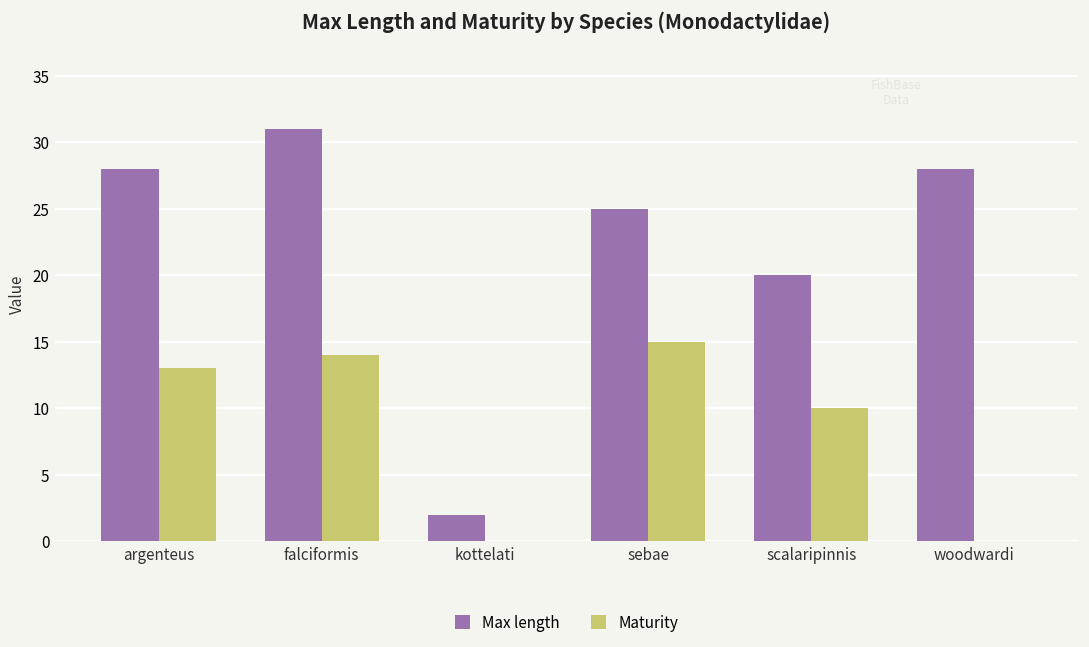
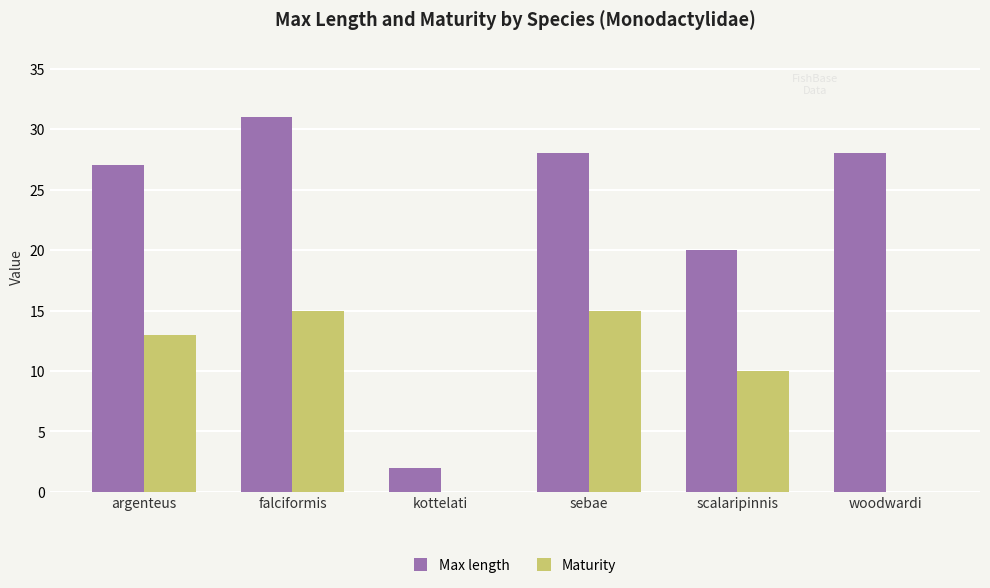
  {
    "Max length": {
-     "argenteus": 28,
+     "argenteus": 27,
      "falciformis": 31,
      "kottelati": 2,
-     "sebae": 25,
+     "sebae": 28,
      "scalaripinnis": 20,
      "woodwardi": 28
    },
    "Maturity": {
      "argenteus": 13,
-     "falciformis": 14,
+     "falciformis": 15,
      "kottelati": 0,
      "sebae": 15,
      "scalaripinnis": 10,
      "woodwardi": 0
    }
  }
